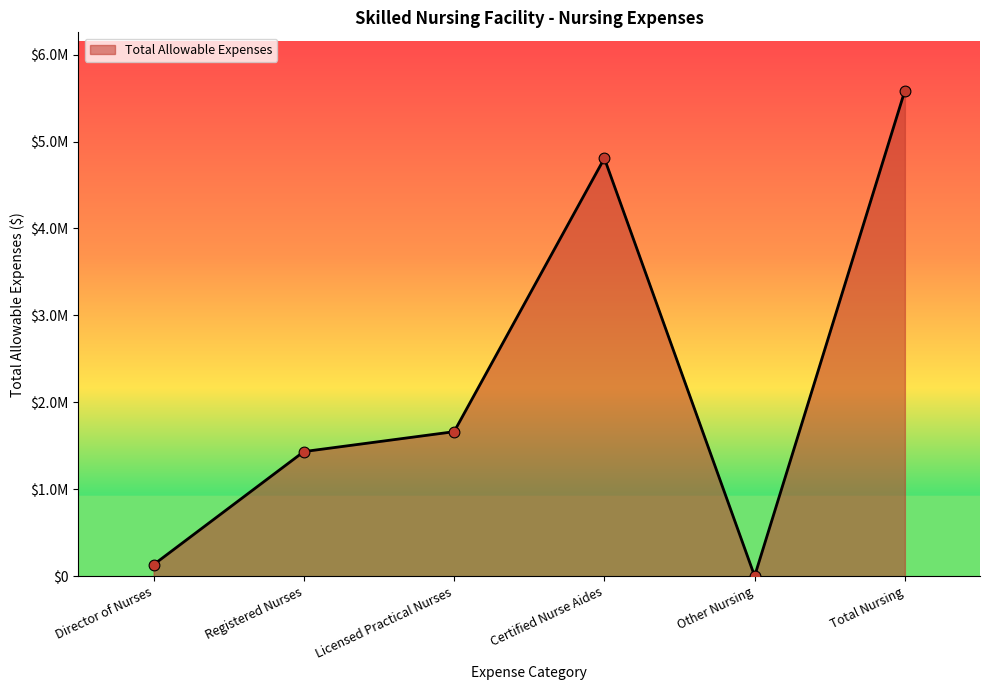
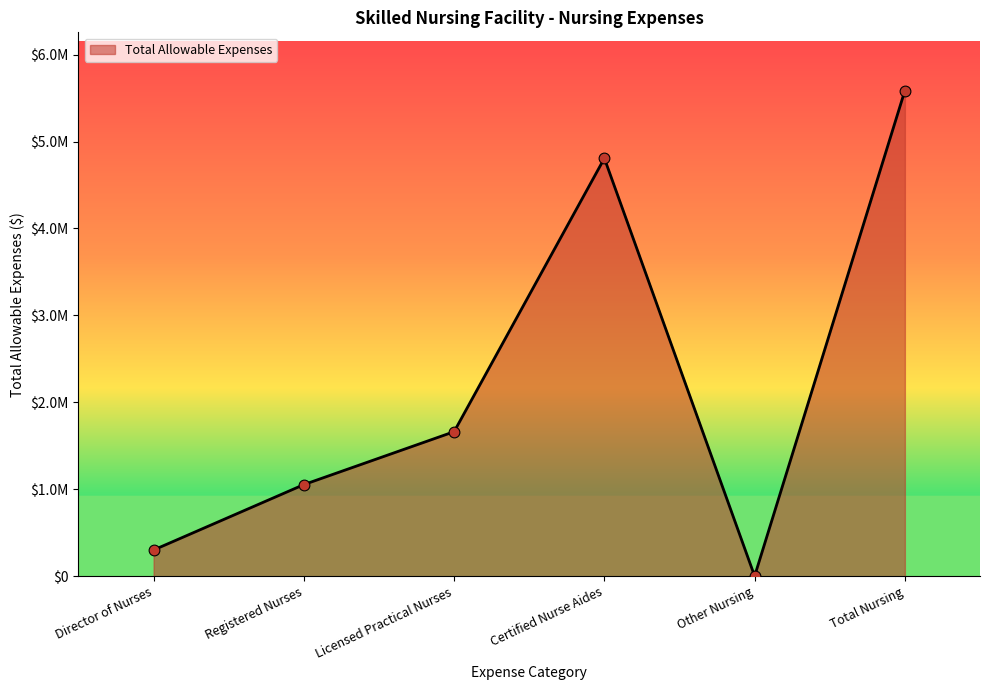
  {
-   "Director of Nurses": "$100000",
-   "Registered Nurses": "$1400000",
+   "Director of Nurses": "$300000",
+   "Registered Nurses": "$1100000",
    "Licensed Practical Nurses": "$1700000",
    "Certified Nurse Aides": "$4800000",
    "Other Nursing": "$0",
    "Total Nursing": "$5600000"
  }
